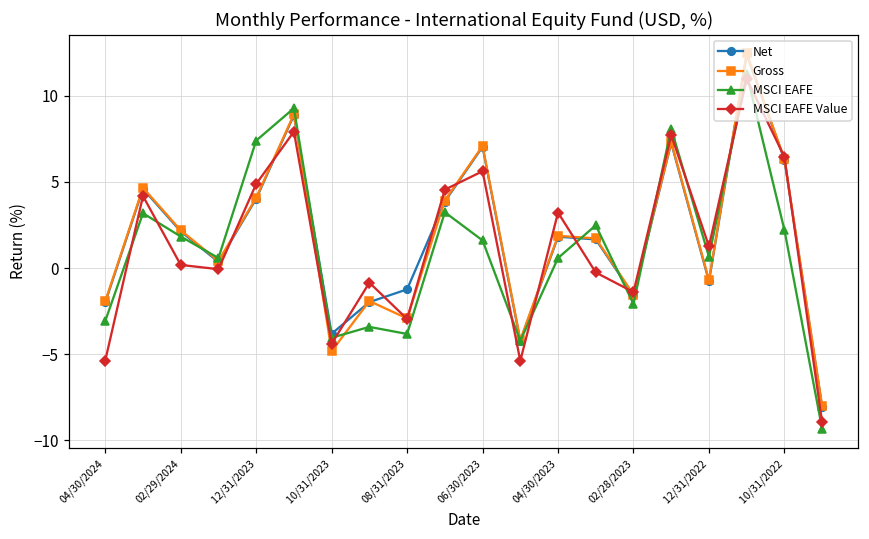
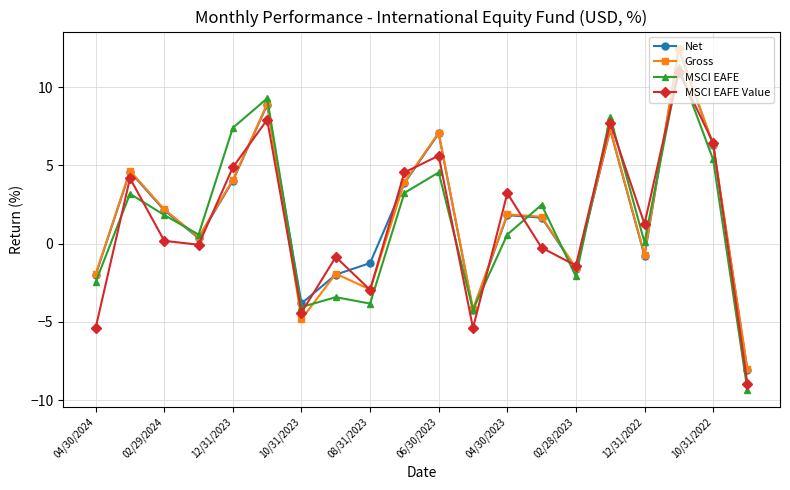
  {
    "Net": {
      "10/31/2023": -3.8,
      "08/31/2023": -1.2
    },
    "Gross": {
      "10/31/2023": -4.8
    },
    "MSCI EAFE": {
-     "04/30/2024": -3.1,
+     "04/30/2024": -2.5,
      "02/29/2024": 1.8,
      "12/31/2023": 7.4,
      "10/31/2023": -4.1,
      "08/31/2023": -3.8,
-     "06/30/2023": 1.6,
+     "06/30/2023": 4.6,
      "04/30/2023": 0.6,
      "02/28/2023": -2.1,
-     "12/31/2022": 0.7,
-     "10/31/2022": 2.2
+     "12/31/2022": 0.1,
+     "10/31/2022": 5.4
    },
    "MSCI EAFE Value": {
      "04/30/2024": -5.4,
      "02/29/2024": 0.2,
      "12/31/2023": 4.9,
      "10/31/2023": -4.4,
      "06/30/2023": 5.6,
      "04/30/2023": 3.2,
      "12/31/2022": 1.3
    }
  }
